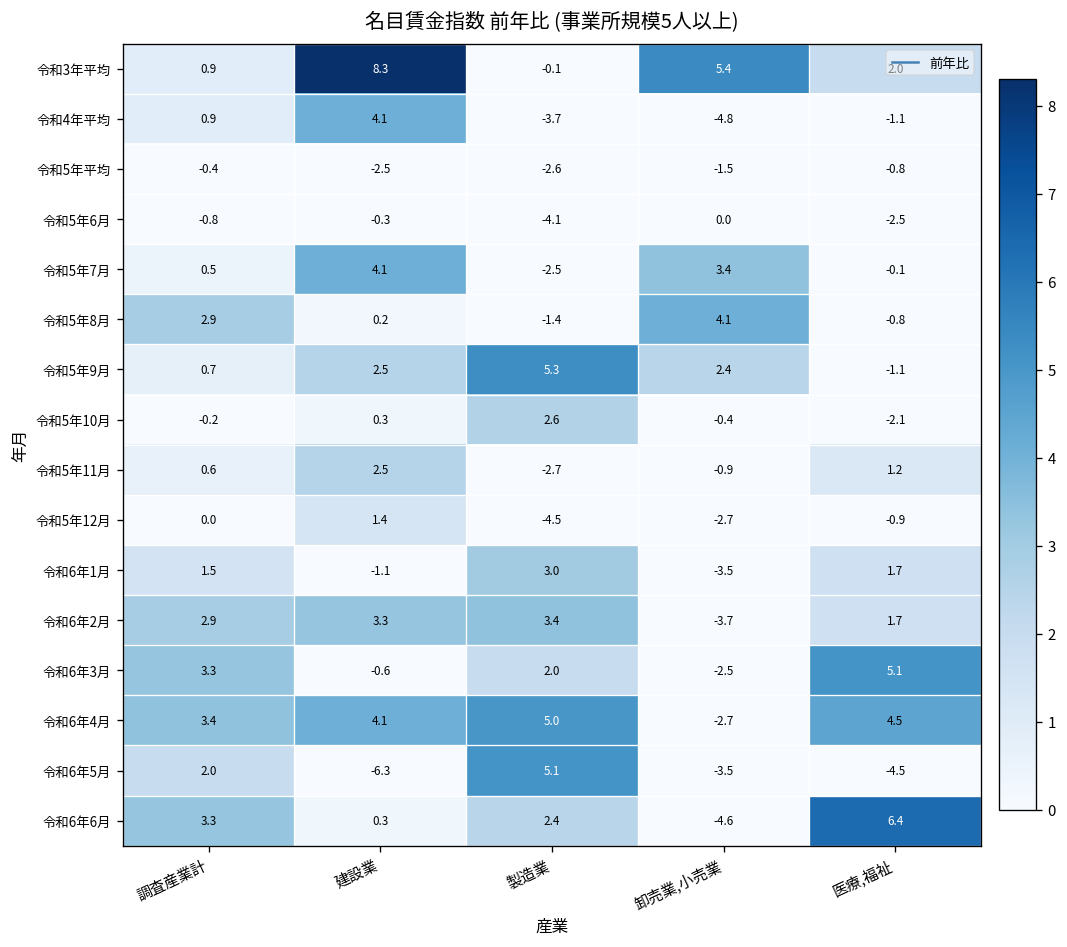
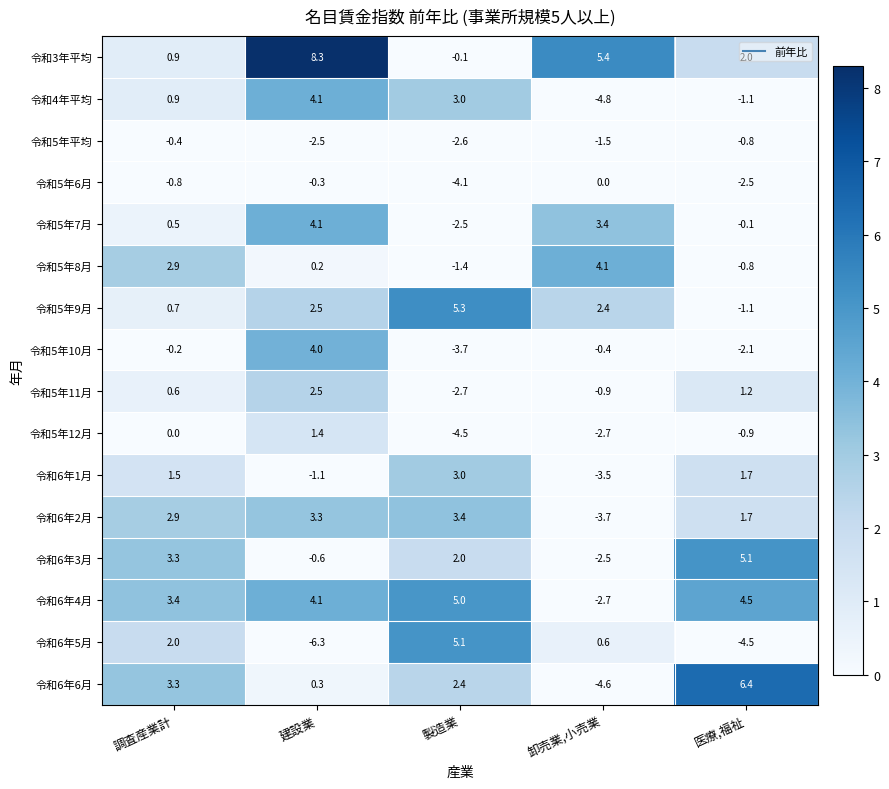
  {
    "令和3年平均": {
      "調査産業計": 0.9,
      "建設業": 8.3,
      "製造業": -0.1,
      "卸売業,小売業": 5.4
    },
    "令和4年平均": {
      "調査産業計": 0.9,
      "建設業": 4.1,
-     "製造業": -3.7,
+     "製造業": 3.0,
      "卸売業,小売業": -4.8,
      "医療,福祉": -1.1
    },
    "令和5年平均": {
      "調査産業計": -0.4,
      "建設業": -2.5,
      "製造業": -2.6,
      "卸売業,小売業": -1.5,
      "医療,福祉": -0.8
    },
    "令和5年6月": {
      "調査産業計": -0.8,
      "建設業": -0.3,
      "製造業": -4.1,
      "卸売業,小売業": 0.0,
      "医療,福祉": -2.5
    },
    "令和5年7月": {
      "調査産業計": 0.5,
      "建設業": 4.1,
      "製造業": -2.5,
      "卸売業,小売業": 3.4,
      "医療,福祉": -0.1
    },
    "令和5年8月": {
      "調査産業計": 2.9,
      "建設業": 0.2,
      "製造業": -1.4,
      "卸売業,小売業": 4.1,
      "医療,福祉": -0.8
    },
    "令和5年9月": {
      "調査産業計": 0.7,
      "建設業": 2.5,
      "製造業": 5.3,
      "卸売業,小売業": 2.4,
      "医療,福祉": -1.1
    },
    "令和5年10月": {
      "調査産業計": -0.2,
-     "建設業": 0.3,
-     "製造業": 2.6,
+     "建設業": 4.0,
+     "製造業": -3.7,
      "卸売業,小売業": -0.4,
      "医療,福祉": -2.1
    },
    "令和5年11月": {
      "調査産業計": 0.6,
      "建設業": 2.5,
      "製造業": -2.7,
      "卸売業,小売業": -0.9,
      "医療,福祉": 1.2
    },
    "令和5年12月": {
      "調査産業計": 0.0,
      "建設業": 1.4,
      "製造業": -4.5,
      "卸売業,小売業": -2.7,
      "医療,福祉": -0.9
    },
    "令和6年1月": {
      "調査産業計": 1.5,
      "建設業": -1.1,
      "製造業": 3.0,
      "卸売業,小売業": -3.5,
      "医療,福祉": 1.7
    },
    "令和6年2月": {
      "調査産業計": 2.9,
      "建設業": 3.3,
      "製造業": 3.4,
      "卸売業,小売業": -3.7,
      "医療,福祉": 1.7
    },
    "令和6年3月": {
      "調査産業計": 3.3,
      "建設業": -0.6,
      "製造業": 2.0,
      "卸売業,小売業": -2.5,
      "医療,福祉": 5.1
    },
    "令和6年4月": {
      "調査産業計": 3.4,
      "建設業": 4.1,
      "製造業": 5.0,
      "卸売業,小売業": -2.7,
      "医療,福祉": 4.5
    },
    "令和6年5月": {
      "調査産業計": 2.0,
      "建設業": -6.3,
      "製造業": 5.1,
-     "卸売業,小売業": -3.5,
+     "卸売業,小売業": 0.6,
      "医療,福祉": -4.5
    },
    "令和6年6月": {
      "調査産業計": 3.3,
      "建設業": 0.3,
      "製造業": 2.4,
      "卸売業,小売業": -4.6,
      "医療,福祉": 6.4
    }
  }
